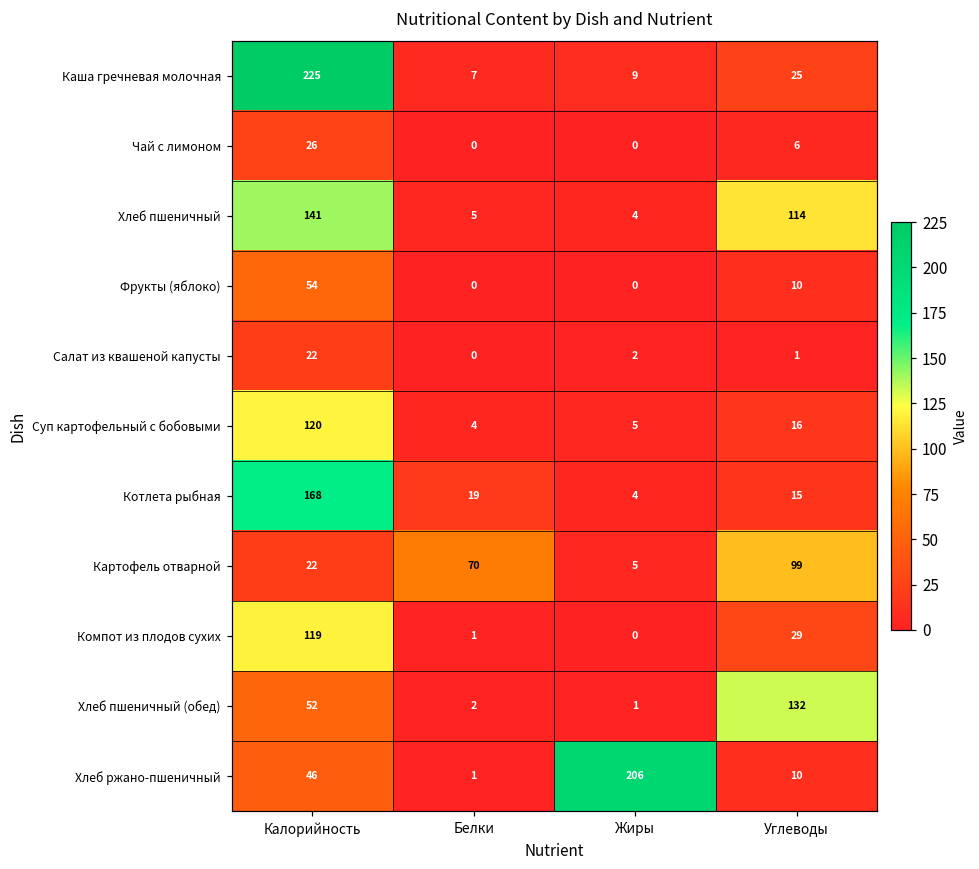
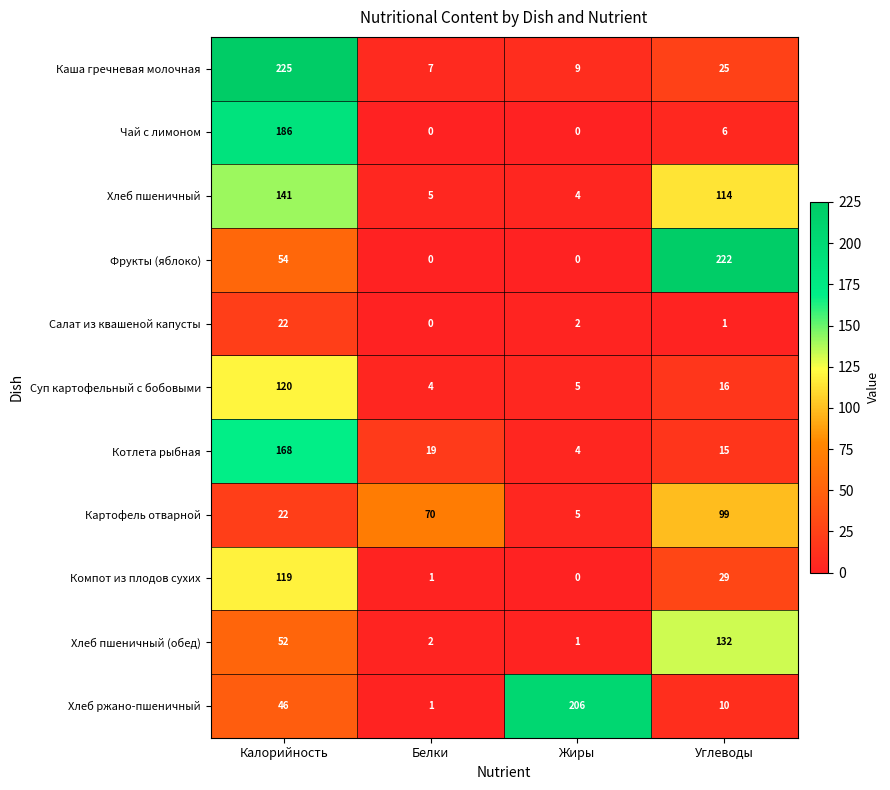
  {
    "Каша гречневая молочная": {
      "Калорийность": 225,
      "Белки": 7,
      "Жиры": 9,
      "Углеводы": 25
    },
    "Чай с лимоном": {
-     "Калорийность": 26,
+     "Калорийность": 186,
      "Белки": 0,
      "Жиры": 0,
      "Углеводы": 6
    },
    "Хлеб пшеничный": {
      "Калорийность": 141,
      "Белки": 5,
      "Жиры": 4,
      "Углеводы": 114
    },
    "Фрукты (яблоко)": {
      "Калорийность": 54,
      "Белки": 0,
      "Жиры": 0,
-     "Углеводы": 10
+     "Углеводы": 222
    },
    "Салат из квашеной капусты": {
      "Калорийность": 22,
      "Белки": 0,
      "Жиры": 2,
      "Углеводы": 1
    },
    "Суп картофельный с бобовыми": {
      "Калорийность": 120,
      "Белки": 4,
      "Жиры": 5,
      "Углеводы": 16
    },
    "Котлета рыбная": {
      "Калорийность": 168,
      "Белки": 19,
      "Жиры": 4,
      "Углеводы": 15
    },
    "Картофель отварной": {
      "Калорийность": 22,
      "Белки": 70,
      "Жиры": 5,
      "Углеводы": 99
    },
    "Компот из плодов сухих": {
      "Калорийность": 119,
      "Белки": 1,
      "Жиры": 0,
      "Углеводы": 29
    },
    "Хлеб пшеничный (обед)": {
      "Калорийность": 52,
      "Белки": 2,
      "Жиры": 1,
      "Углеводы": 132
    },
    "Хлеб ржано-пшеничный": {
      "Калорийность": 46,
      "Белки": 1,
      "Жиры": 206,
      "Углеводы": 10
    }
  }
